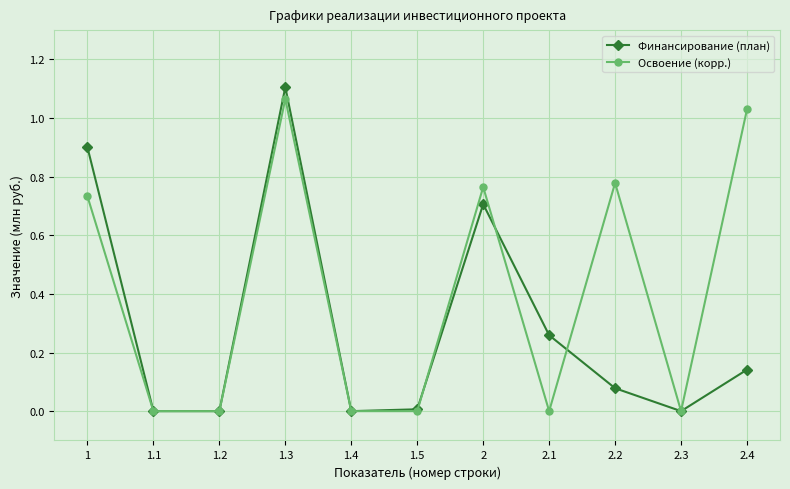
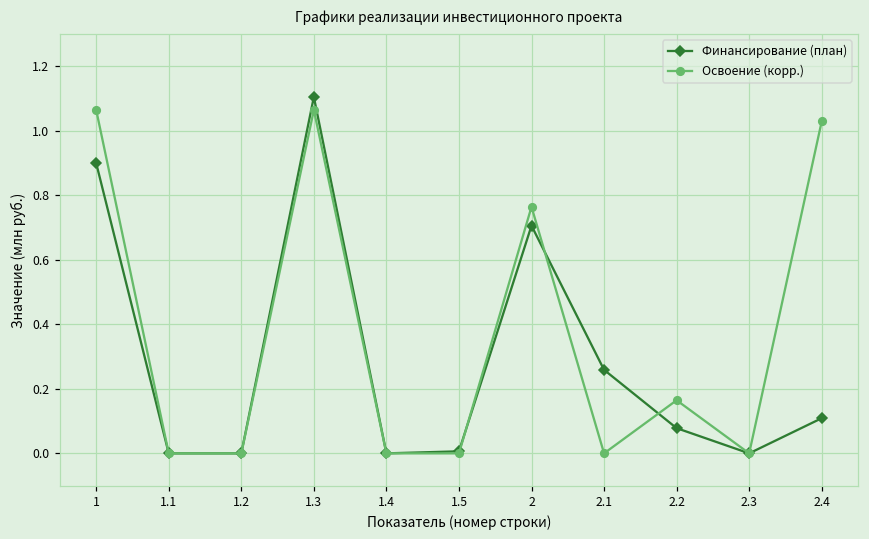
  {
    "Финансирование (план)": {
      "1": 0.90,
      "1.3": 1.11,
      "2": 0.71,
      "2.1": 0.26,
      "2.2": 0.08,
-     "2.4": 0.14
+     "2.4": 0.11
    },
    "Освоение (корр.)": {
-     "1": 0.73,
+     "1": 1.07,
      "1.3": 1.07,
      "2": 0.76,
      "2.1": 0.00,
-     "2.2": 0.78,
+     "2.2": 0.16,
      "2.4": 1.03
    }
  }
